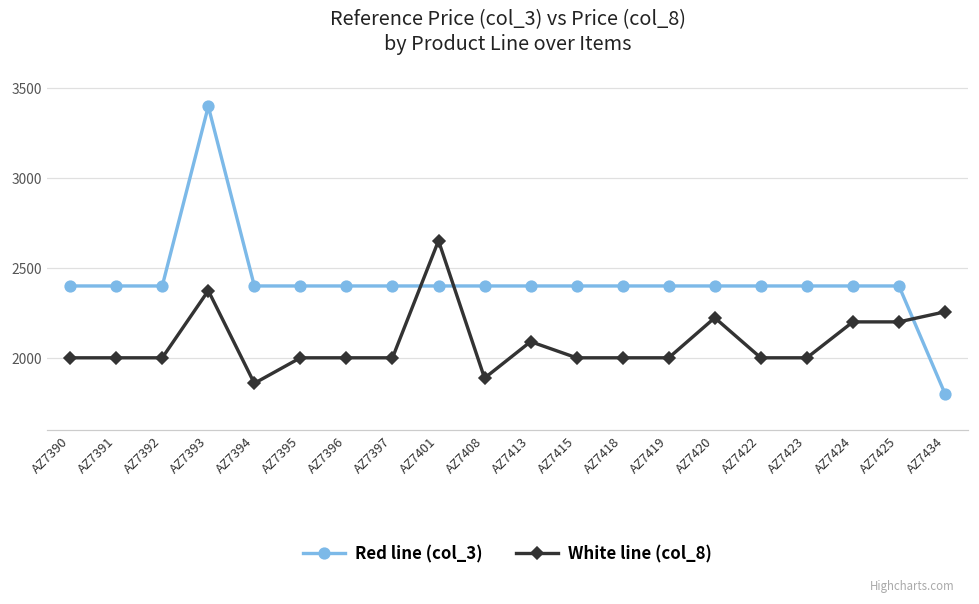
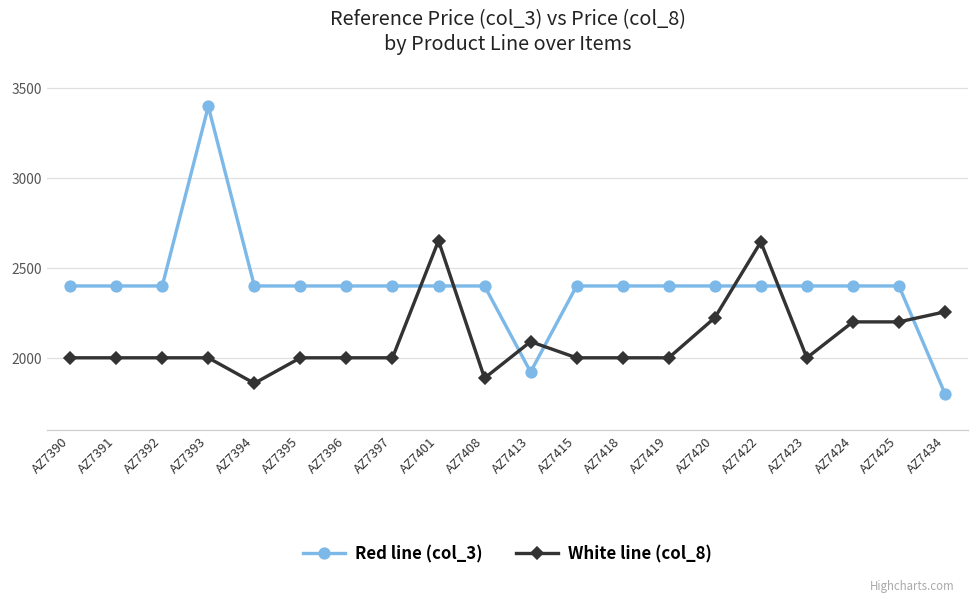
  {
    "Red line (col_3)": {
      "AZ7390": 2400,
      "AZ7391": 2400,
      "AZ7392": 2400,
      "AZ7393": 3400,
      "AZ7394": 2400,
      "AZ7395": 2400,
      "AZ7396": 2400,
      "AZ7397": 2400,
      "AZ7401": 2400,
      "AZ7408": 2400,
-     "AZ7413": 2400,
+     "AZ7413": 1920,
      "AZ7415": 2400,
      "AZ7418": 2400,
      "AZ7419": 2400,
      "AZ7420": 2400,
      "AZ7422": 2400,
      "AZ7423": 2400,
      "AZ7424": 2400,
      "AZ7425": 2400,
      "AZ7434": 1800
    },
    "White line (col_8)": {
      "AZ7390": 2000,
      "AZ7391": 2000,
      "AZ7392": 2000,
-     "AZ7393": 2370,
+     "AZ7393": 2000,
      "AZ7394": 1860,
      "AZ7395": 2000,
      "AZ7396": 2000,
      "AZ7397": 2000,
      "AZ7401": 2650,
      "AZ7408": 1890,
      "AZ7413": 2090,
      "AZ7415": 2000,
      "AZ7418": 2000,
      "AZ7419": 2000,
      "AZ7420": 2220,
-     "AZ7422": 2000,
+     "AZ7422": 2650,
      "AZ7423": 2000,
      "AZ7424": 2200,
      "AZ7425": 2200,
      "AZ7434": 2260
    }
  }
